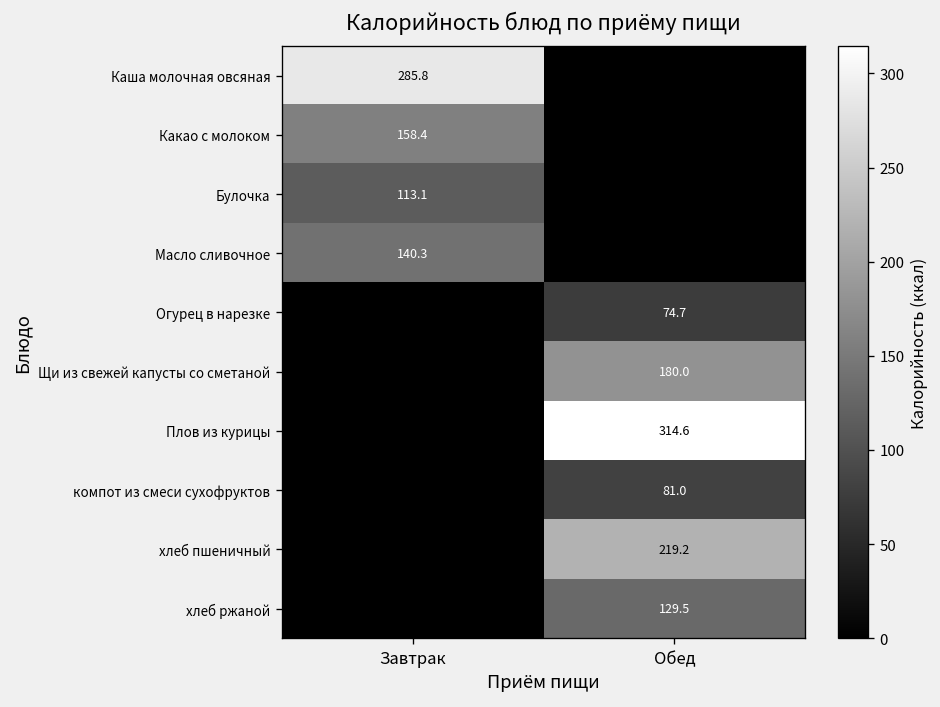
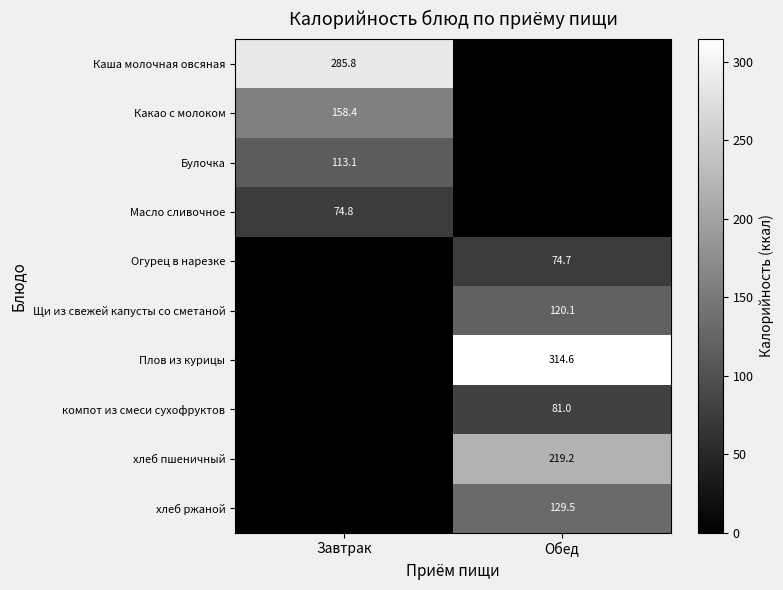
  {
    "Каша молочная овсяная": {
      "Завтрак": 285.8
    },
    "Какао с молоком": {
      "Завтрак": 158.4
    },
    "Булочка": {
      "Завтрак": 113.1
    },
    "Масло сливочное": {
-     "Завтрак": 140.3
+     "Завтрак": 74.8
    },
    "Огурец в нарезке": {
      "Обед": 74.7
    },
    "Щи из свежей капусты со сметаной": {
-     "Обед": 180.0
+     "Обед": 120.1
    },
    "Плов из курицы": {
      "Обед": 314.6
    },
    "компот из смеси сухофруктов": {
      "Обед": 81.0
    },
    "хлеб пшеничный": {
      "Обед": 219.2
    },
    "хлеб ржаной": {
      "Обед": 129.5
    }
  }
